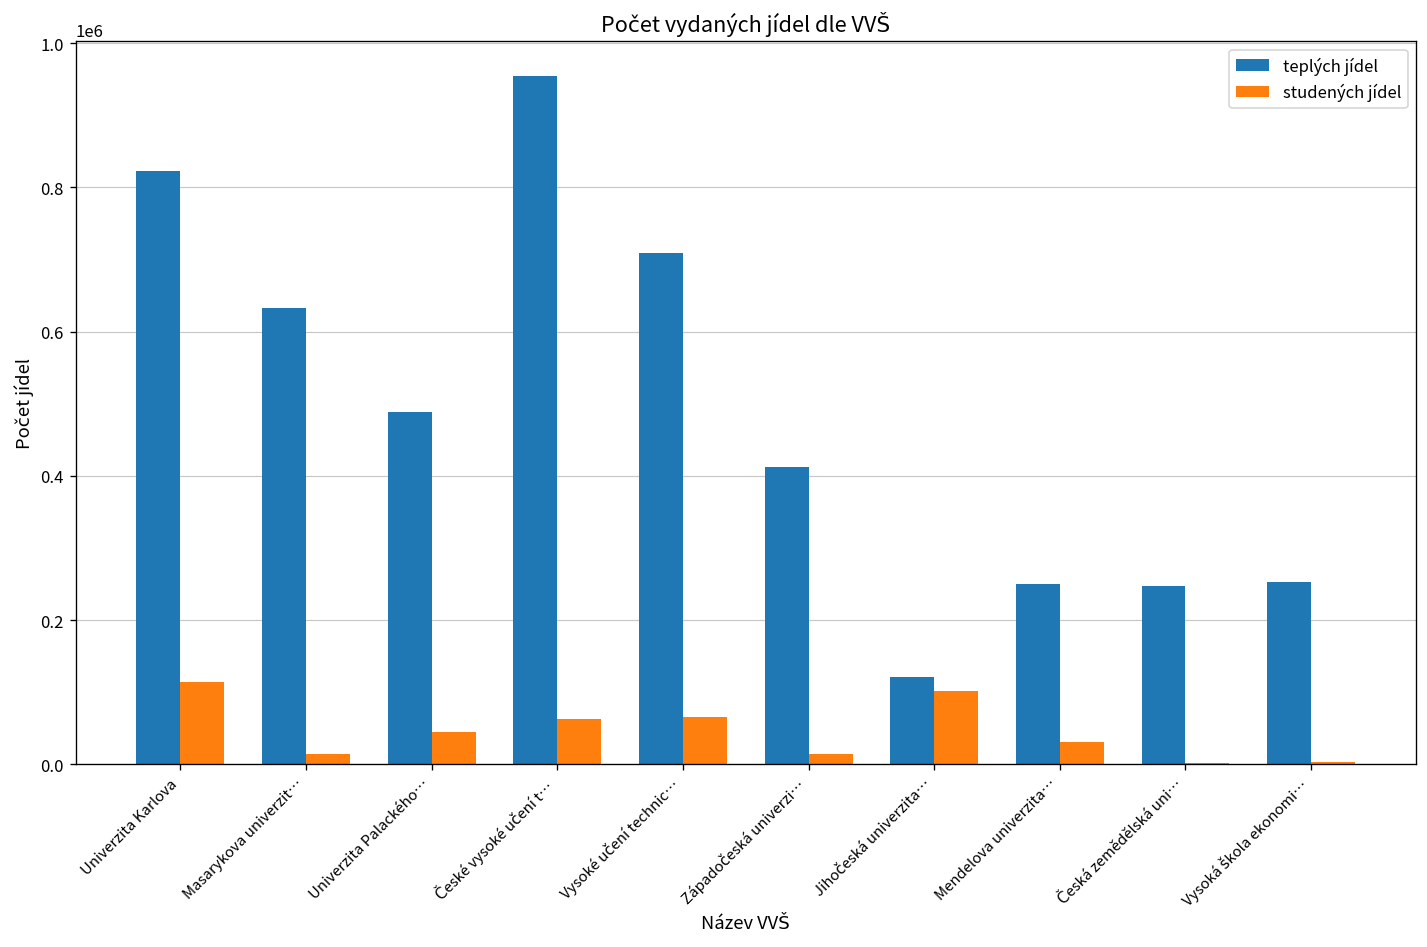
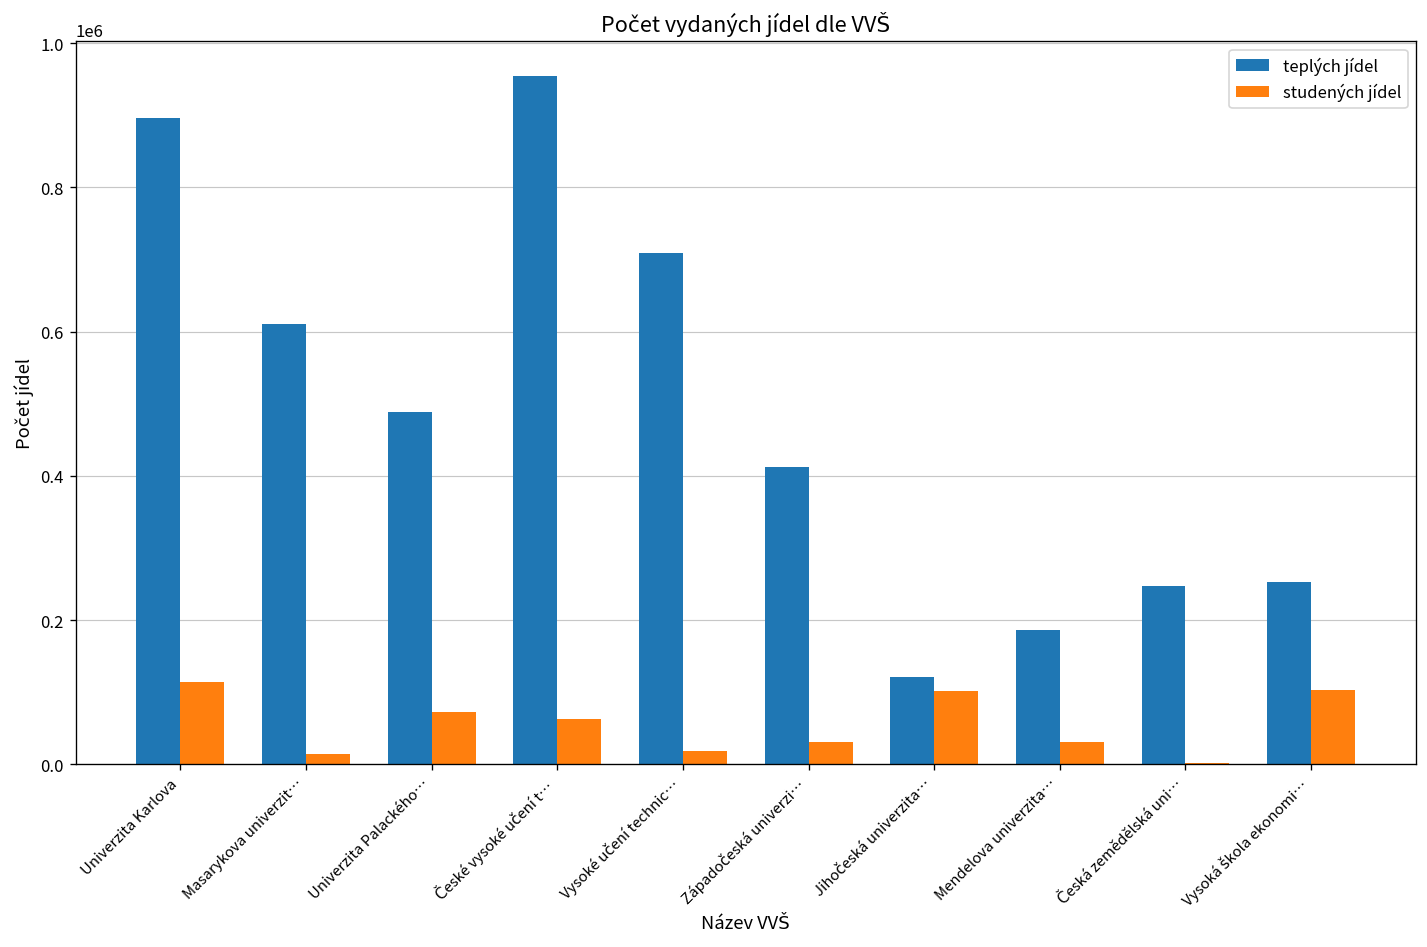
  {
    "teplých jídel": {
-     "Univerzita Karlova": 820000,
-     "Masarykova univerzit…": 630000,
+     "Univerzita Karlova": 900000,
+     "Masarykova univerzit…": 610000,
      "Univerzita Palackého…": 490000,
      "České vysoké učení t…": 950000,
      "Vysoké učení technic…": 710000,
      "Západočeská univerzi…": 410000,
      "Jihočeská univerzita…": 120000,
-     "Mendelova univerzita…": 250000,
+     "Mendelova univerzita…": 190000,
      "Česká zemědělská uni…": 250000,
      "Vysoká škola ekonomi…": 250000
    },
    "studených jídel": {
      "Univerzita Karlova": 110000,
      "Masarykova univerzit…": 10000,
-     "Univerzita Palackého…": 50000,
+     "Univerzita Palackého…": 70000,
      "České vysoké učení t…": 60000,
-     "Vysoké učení technic…": 70000,
-     "Západočeská univerzi…": 10000,
+     "Vysoké učení technic…": 20000,
+     "Západočeská univerzi…": 30000,
      "Jihočeská univerzita…": 100000,
      "Mendelova univerzita…": 30000,
-     "Vysoká škola ekonomi…": 0
+     "Vysoká škola ekonomi…": 100000
    }
  }
